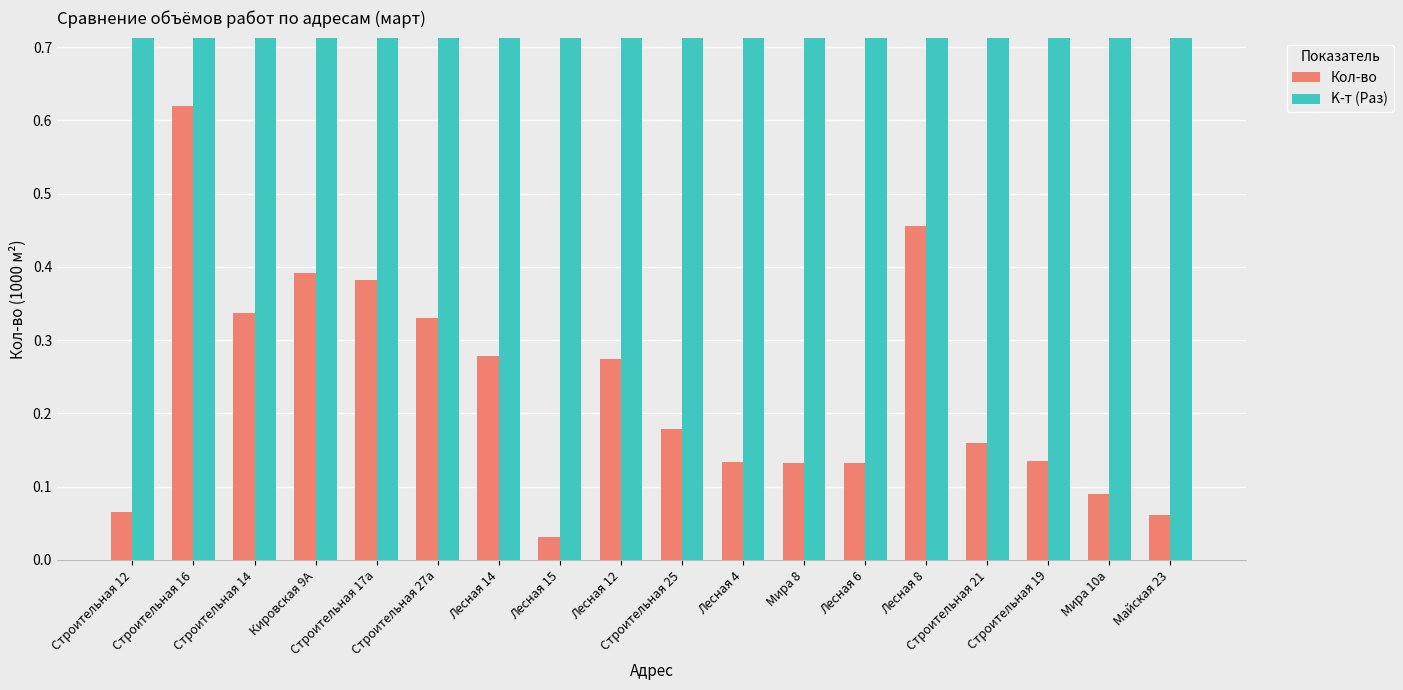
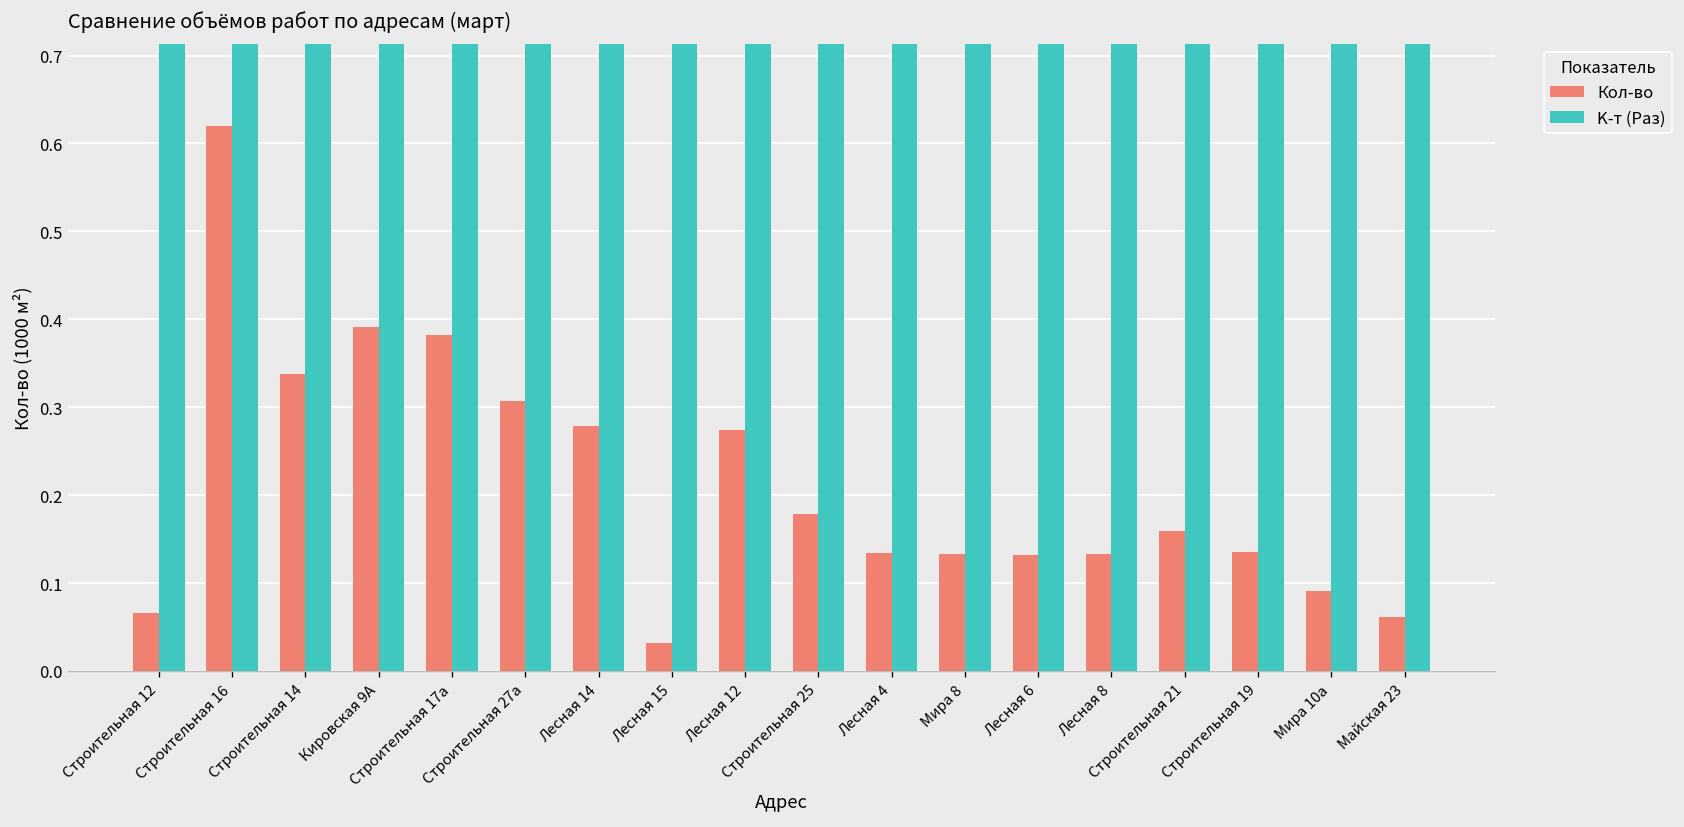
  {
    "Кол-во": {
      "Строительная 12": 0.07,
      "Строительная 16": 0.62,
      "Строительная 14": 0.34,
      "Кировская 9А": 0.39,
      "Строительная 17а": 0.38,
-     "Строительная 27а": 0.33,
+     "Строительная 27а": 0.31,
      "Лесная 14": 0.28,
      "Лесная 15": 0.03,
      "Лесная 12": 0.27,
      "Строительная 25": 0.18,
      "Лесная 4": 0.13,
      "Мира 8": 0.13,
      "Лесная 6": 0.13,
-     "Лесная 8": 0.46,
+     "Лесная 8": 0.13,
      "Строительная 21": 0.16,
      "Строительная 19": 0.13,
      "Мира 10а": 0.09,
      "Майская 23": 0.06
    }
  }
